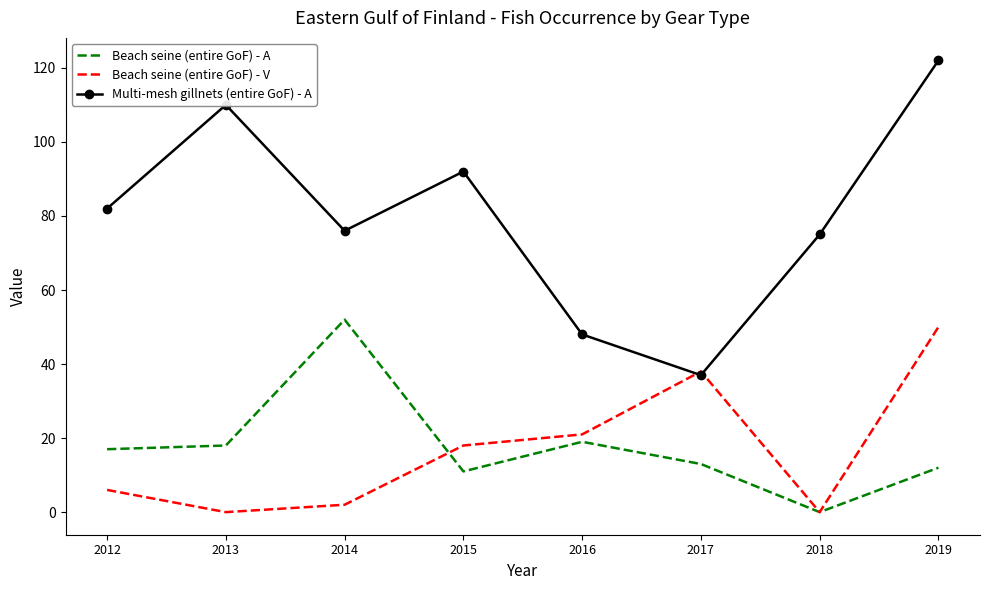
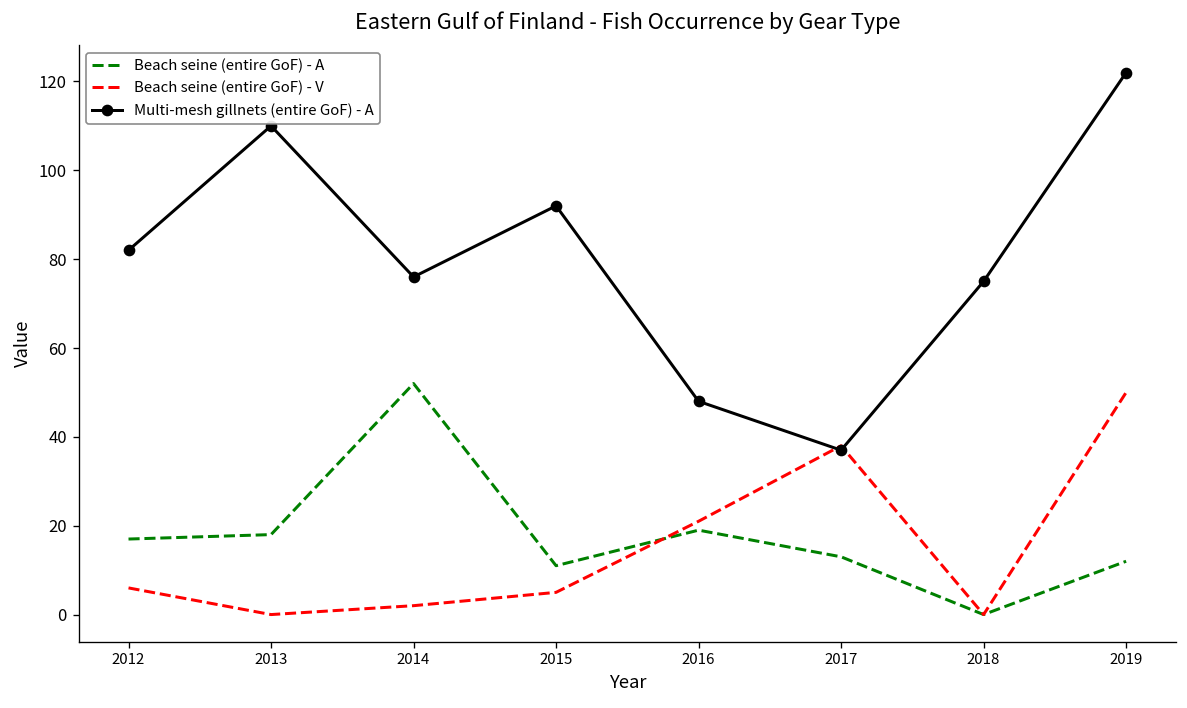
  {
    "Beach seine (entire GoF) - A": {
      "2012": 17,
      "2013": 18,
      "2014": 52,
      "2015": 11,
      "2016": 19,
      "2017": 13,
      "2019": 12
    },
    "Beach seine (entire GoF) - V": {
      "2012": 6,
      "2013": 0,
      "2014": 2,
-     "2015": 18,
+     "2015": 5,
      "2016": 21,
      "2017": 38,
      "2019": 50
    },
    "Multi-mesh gillnets (entire GoF) - A": {
      "2012": 82,
      "2014": 76,
      "2015": 92,
      "2016": 48,
      "2017": 37,
      "2018": 75,
      "2019": 122
    }
  }
